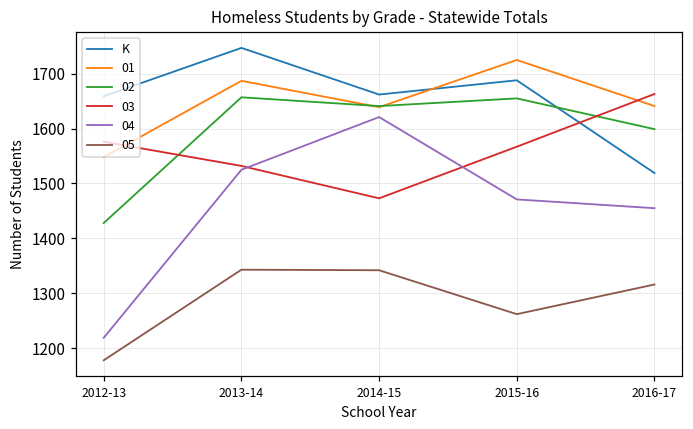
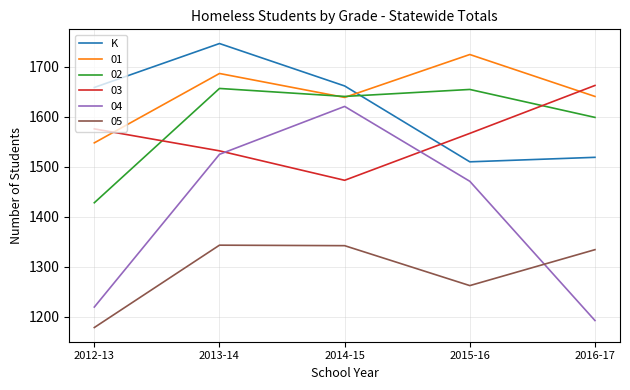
  {
    "K": {
      "2013-14": 1750,
      "2014-15": 1660,
-     "2015-16": 1690,
+     "2015-16": 1510,
      "2016-17": 1520
    },
    "01": {
      "2012-13": 1550,
      "2013-14": 1690,
      "2015-16": 1730,
      "2016-17": 1640
    },
    "02": {
      "2012-13": 1430,
      "2013-14": 1660,
      "2015-16": 1660,
      "2016-17": 1600
    },
    "03": {
      "2013-14": 1530,
      "2014-15": 1470,
      "2015-16": 1570,
      "2016-17": 1660
    },
    "04": {
      "2012-13": 1220,
      "2013-14": 1530,
      "2014-15": 1620,
      "2015-16": 1470,
-     "2016-17": 1460
+     "2016-17": 1190
    },
    "05": {
      "2012-13": 1180,
      "2013-14": 1340,
      "2014-15": 1340,
      "2015-16": 1260,
-     "2016-17": 1320
+     "2016-17": 1330
    }
  }
